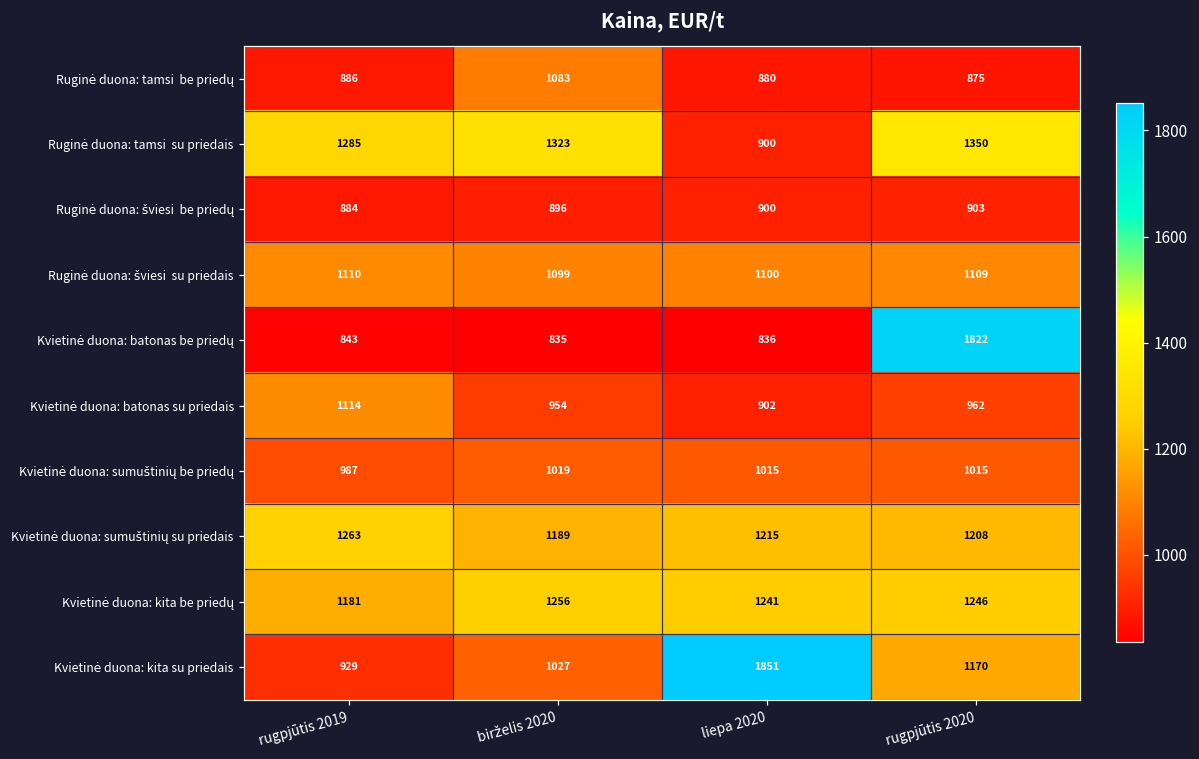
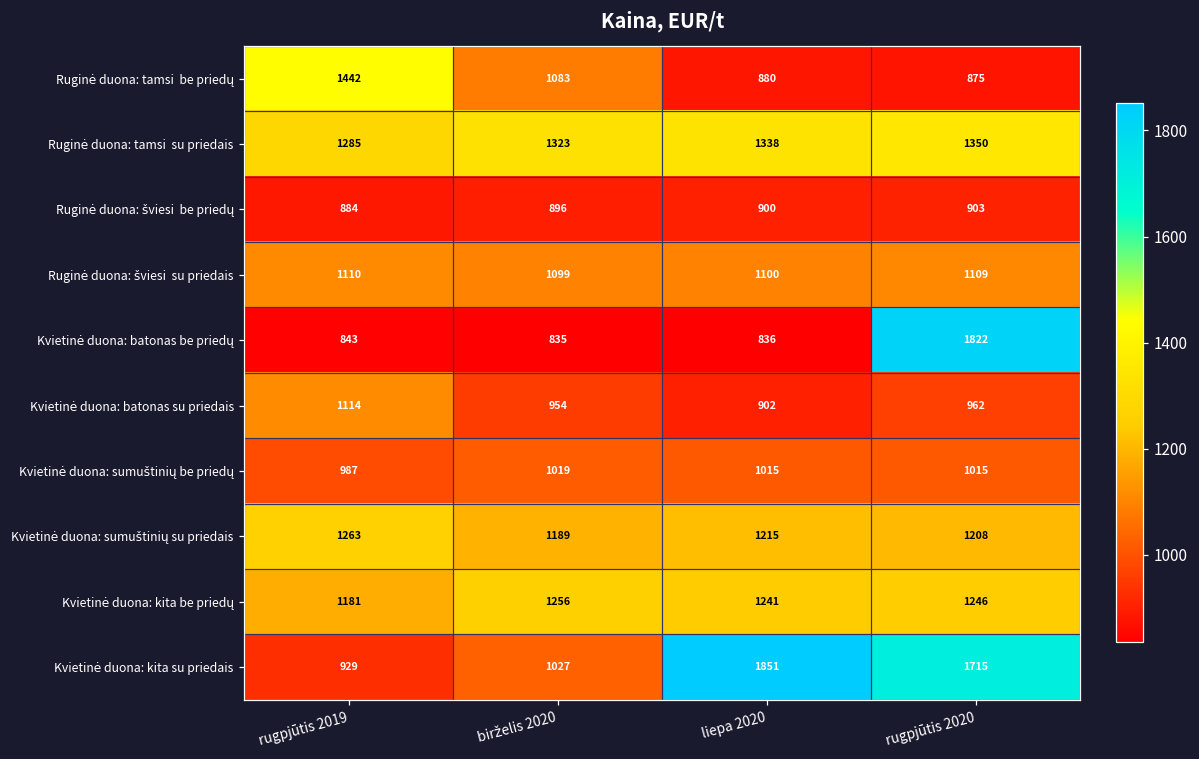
  {
    "Ruginė duona: tamsi be priedų": {
-     "rugpjūtis 2019": 886,
+     "rugpjūtis 2019": 1442,
      "birželis 2020": 1083,
      "liepa 2020": 880,
      "rugpjūtis 2020": 875
    },
    "Ruginė duona: tamsi su priedais": {
      "rugpjūtis 2019": 1285,
      "birželis 2020": 1323,
-     "liepa 2020": 900,
+     "liepa 2020": 1338,
      "rugpjūtis 2020": 1350
    },
    "Ruginė duona: šviesi be priedų": {
      "rugpjūtis 2019": 884,
      "birželis 2020": 896,
      "liepa 2020": 900,
      "rugpjūtis 2020": 903
    },
    "Ruginė duona: šviesi su priedais": {
      "rugpjūtis 2019": 1110,
      "birželis 2020": 1099,
      "liepa 2020": 1100,
      "rugpjūtis 2020": 1109
    },
    "Kvietinė duona: batonas be priedų": {
      "rugpjūtis 2019": 843,
      "birželis 2020": 835,
      "liepa 2020": 836,
      "rugpjūtis 2020": 1822
    },
    "Kvietinė duona: batonas su priedais": {
      "rugpjūtis 2019": 1114,
      "birželis 2020": 954,
      "liepa 2020": 902,
      "rugpjūtis 2020": 962
    },
    "Kvietinė duona: sumuštinių be priedų": {
      "rugpjūtis 2019": 987,
      "birželis 2020": 1019,
      "liepa 2020": 1015,
      "rugpjūtis 2020": 1015
    },
    "Kvietinė duona: sumuštinių su priedais": {
      "rugpjūtis 2019": 1263,
      "birželis 2020": 1189,
      "liepa 2020": 1215,
      "rugpjūtis 2020": 1208
    },
    "Kvietinė duona: kita be priedų": {
      "rugpjūtis 2019": 1181,
      "birželis 2020": 1256,
      "liepa 2020": 1241,
      "rugpjūtis 2020": 1246
    },
    "Kvietinė duona: kita su priedais": {
      "rugpjūtis 2019": 929,
      "birželis 2020": 1027,
      "liepa 2020": 1851,
-     "rugpjūtis 2020": 1170
+     "rugpjūtis 2020": 1715
    }
  }
